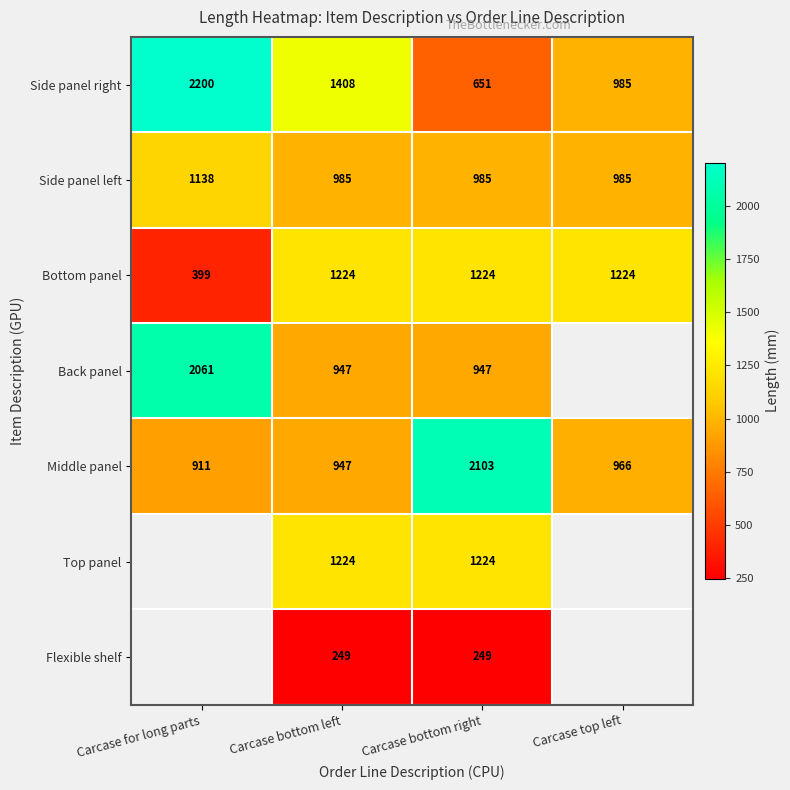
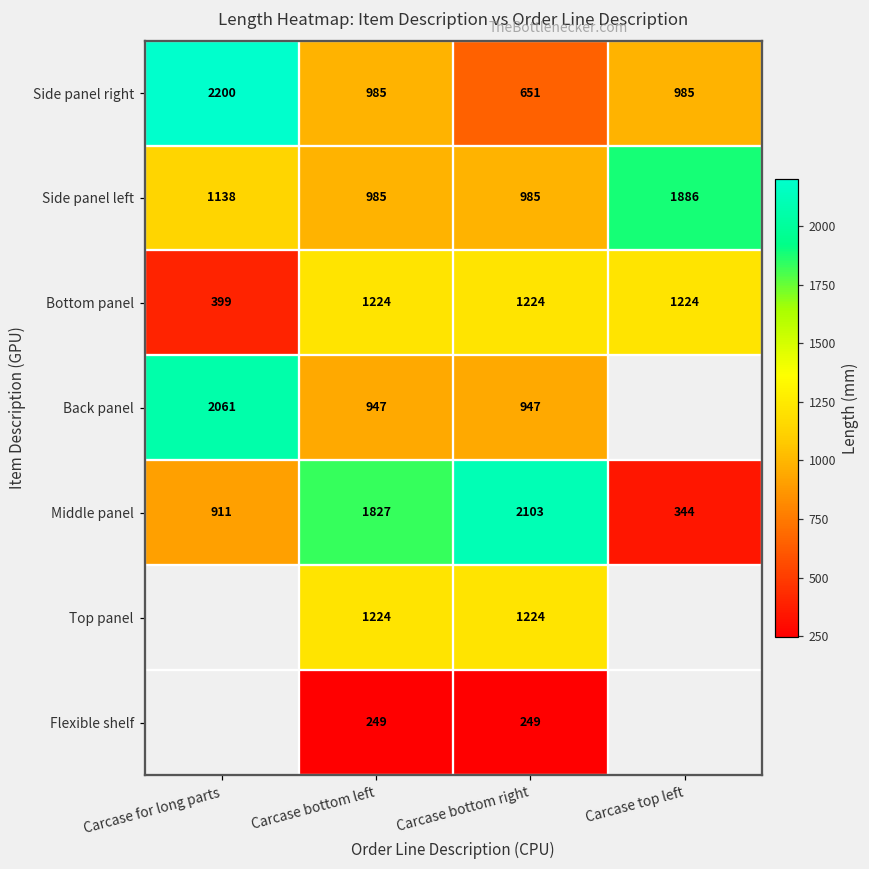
  {
    "Side panel right": {
      "Carcase for long parts": 2200,
-     "Carcase bottom left": 1408,
+     "Carcase bottom left": 985,
      "Carcase bottom right": 651,
      "Carcase top left": 985
    },
    "Side panel left": {
      "Carcase for long parts": 1138,
      "Carcase bottom left": 985,
      "Carcase bottom right": 985,
-     "Carcase top left": 985
+     "Carcase top left": 1886
    },
    "Bottom panel": {
      "Carcase for long parts": 399,
      "Carcase bottom left": 1224,
      "Carcase bottom right": 1224,
      "Carcase top left": 1224
    },
    "Back panel": {
      "Carcase for long parts": 2061,
      "Carcase bottom left": 947,
      "Carcase bottom right": 947
    },
    "Middle panel": {
      "Carcase for long parts": 911,
-     "Carcase bottom left": 947,
+     "Carcase bottom left": 1827,
      "Carcase bottom right": 2103,
-     "Carcase top left": 966
+     "Carcase top left": 344
    },
    "Top panel": {
      "Carcase bottom left": 1224,
      "Carcase bottom right": 1224
    },
    "Flexible shelf": {
      "Carcase bottom left": 249,
      "Carcase bottom right": 249
    }
  }
